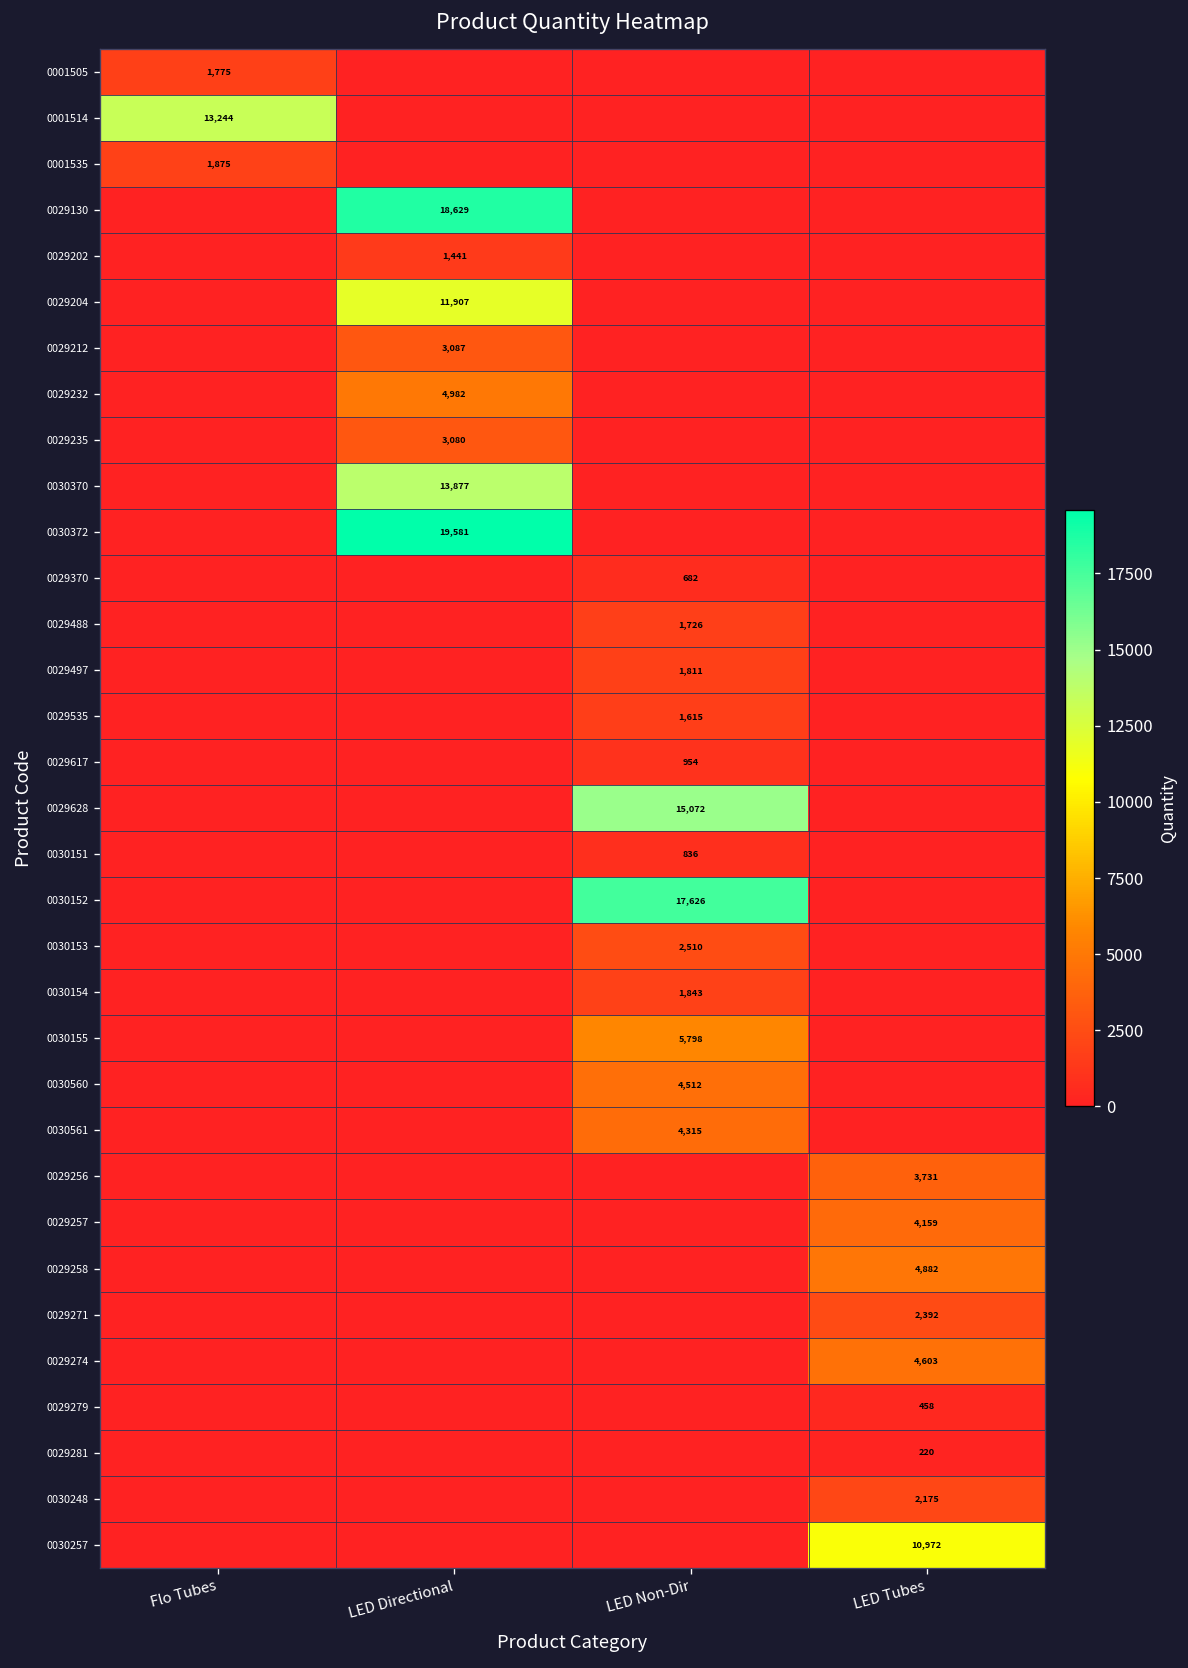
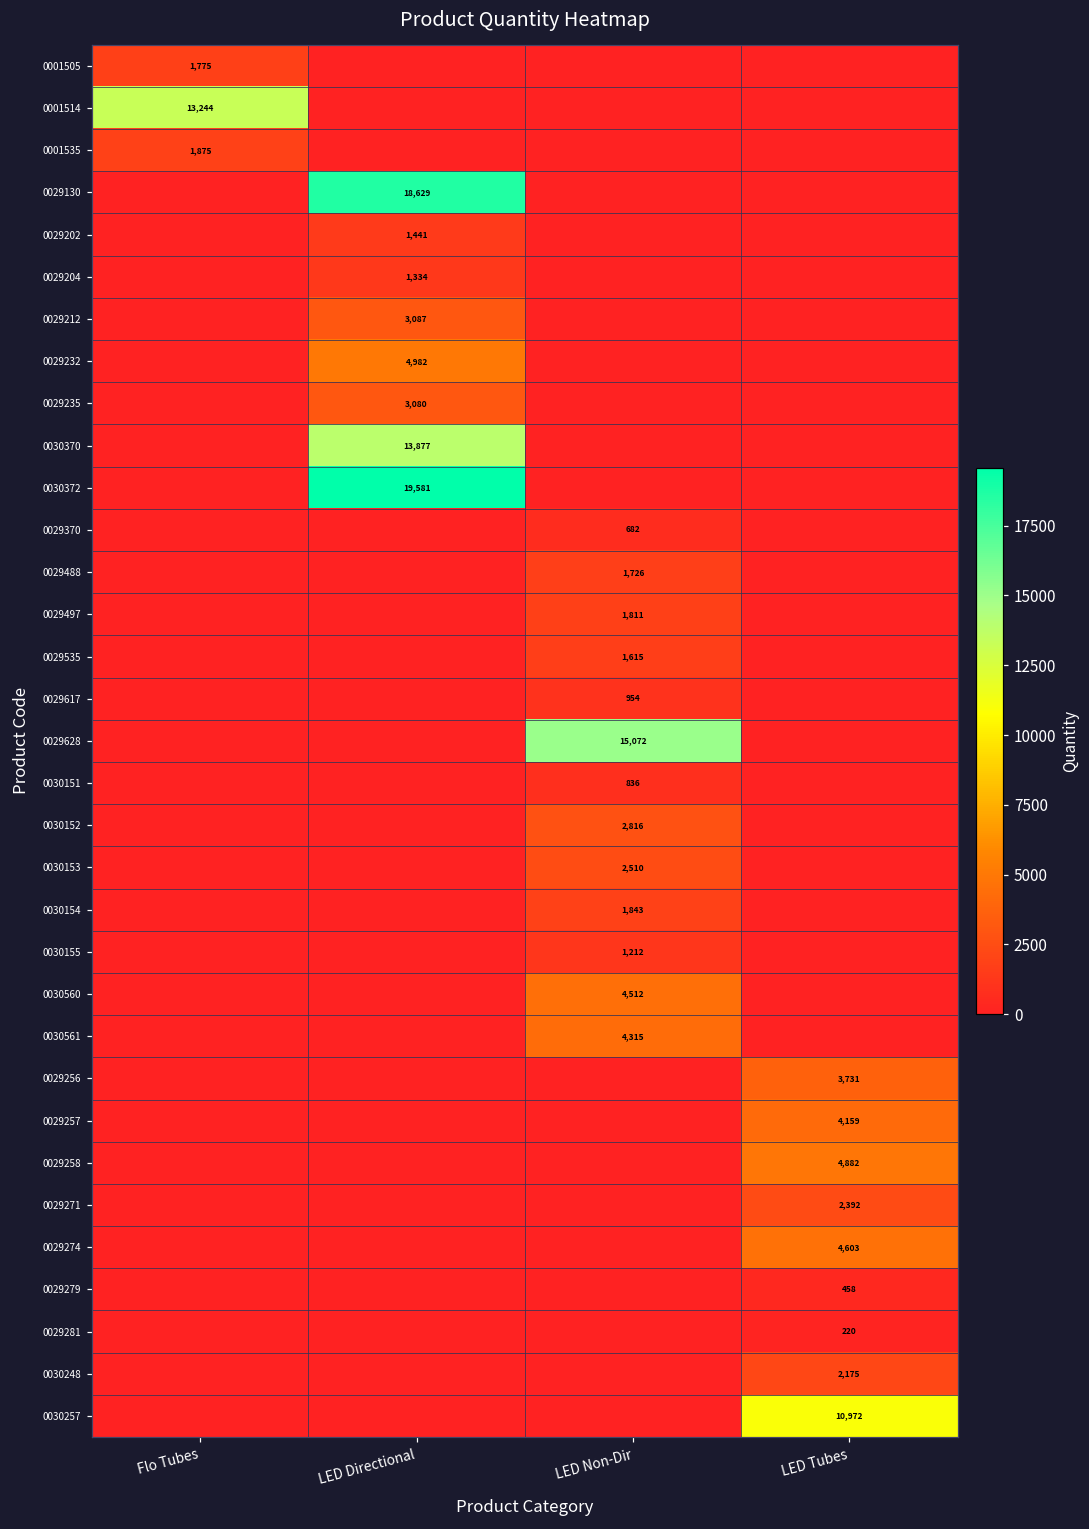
  {
    "0001505": {
      "Flo Tubes": "1,775"
    },
    "0001514": {
      "Flo Tubes": "13,244"
    },
    "0001535": {
      "Flo Tubes": "1,875"
    },
    "0029130": {
      "LED Directional": "18,629"
    },
    "0029202": {
      "LED Directional": "1,441"
    },
    "0029204": {
-     "LED Directional": "11,907"
+     "LED Directional": "1,334"
    },
    "0029212": {
      "LED Directional": "3,087"
    },
    "0029232": {
      "LED Directional": "4,982"
    },
    "0029235": {
      "LED Directional": "3,080"
    },
    "0030370": {
      "LED Directional": "13,877"
    },
    "0030372": {
      "LED Directional": "19,581"
    },
    "0029370": {
      "LED Non-Dir": "682"
    },
    "0029488": {
      "LED Non-Dir": "1,726"
    },
    "0029497": {
      "LED Non-Dir": "1,811"
    },
    "0029535": {
      "LED Non-Dir": "1,615"
    },
    "0029617": {
      "LED Non-Dir": "954"
    },
    "0029628": {
      "LED Non-Dir": "15,072"
    },
    "0030151": {
      "LED Non-Dir": "836"
    },
    "0030152": {
-     "LED Non-Dir": "17,626"
+     "LED Non-Dir": "2,816"
    },
    "0030153": {
      "LED Non-Dir": "2,510"
    },
    "0030154": {
      "LED Non-Dir": "1,843"
    },
    "0030155": {
-     "LED Non-Dir": "5,798"
+     "LED Non-Dir": "1,212"
    },
    "0030560": {
      "LED Non-Dir": "4,512"
    },
    "0030561": {
      "LED Non-Dir": "4,315"
    },
    "0029256": {
      "LED Tubes": "3,731"
    },
    "0029257": {
      "LED Tubes": "4,159"
    },
    "0029258": {
      "LED Tubes": "4,882"
    },
    "0029271": {
      "LED Tubes": "2,392"
    },
    "0029274": {
      "LED Tubes": "4,603"
    },
    "0029279": {
      "LED Tubes": "458"
    },
    "0029281": {
      "LED Tubes": "220"
    },
    "0030248": {
      "LED Tubes": "2,175"
    },
    "0030257": {
      "LED Tubes": "10,972"
    }
  }
